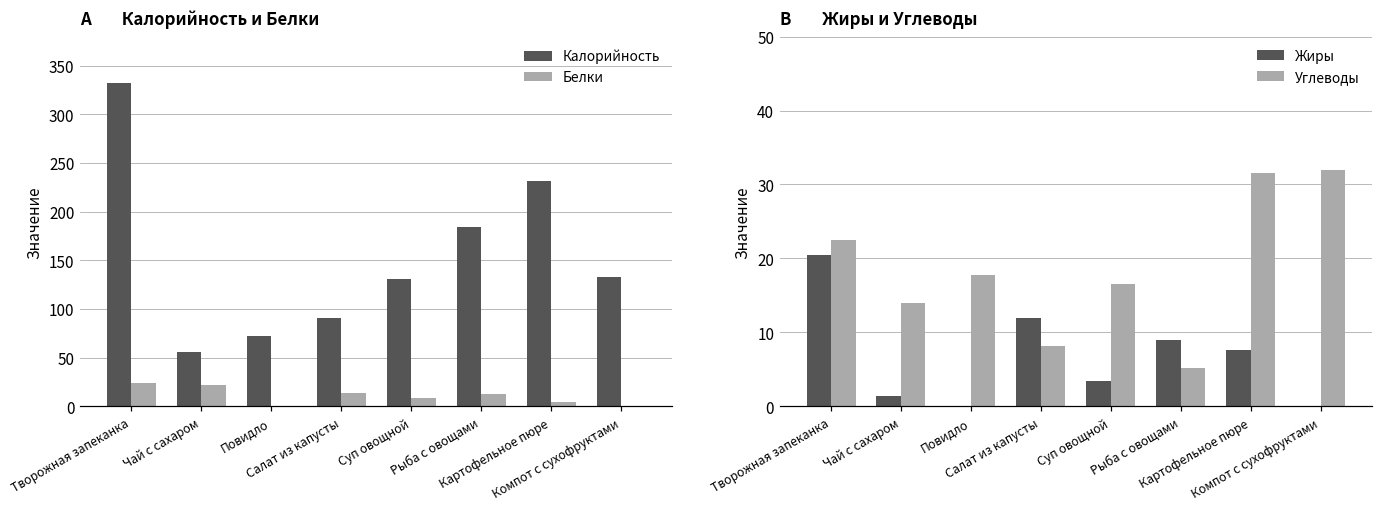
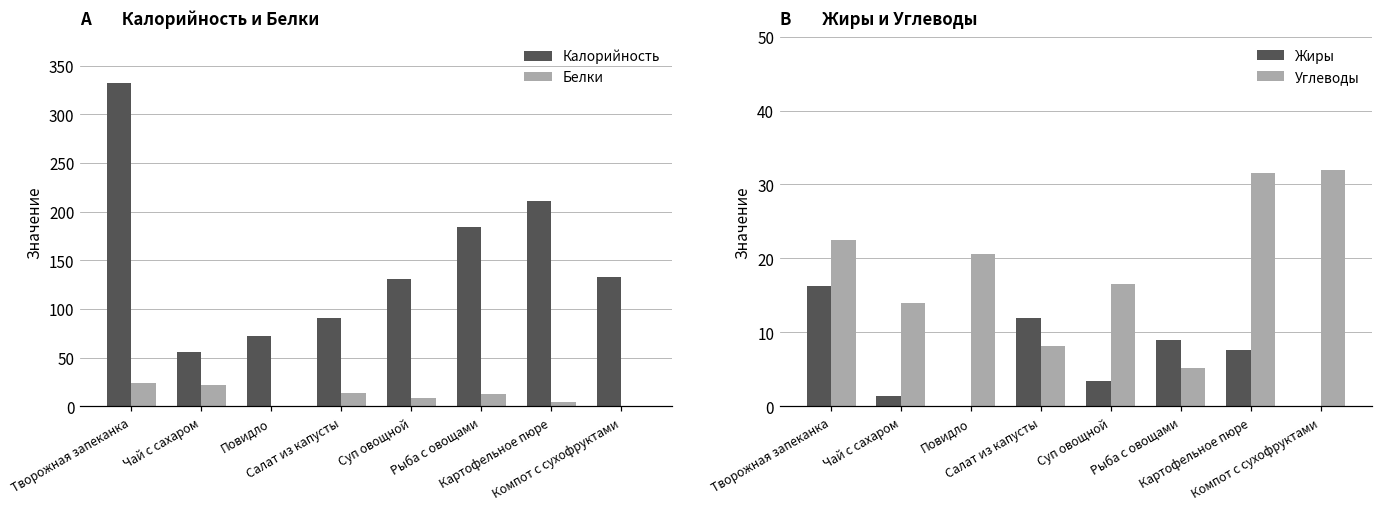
  {
    "A Калорийность и Белки": {
      "Калорийность": {
        "Творожная запеканка": 330,
        "Чай с сахаром": 60,
        "Повидло": 70,
        "Салат из капусты": 90,
        "Суп овощной": 130,
        "Рыба с овощами": 180,
-       "Картофельное пюре": 230,
+       "Картофельное пюре": 210,
        "Компот с сухофруктами": 130
      },
      "Белки": {
        "Творожная запеканка": 20,
        "Чай с сахаром": 20,
        "Салат из капусты": 10,
        "Суп овощной": 10,
        "Рыба с овощами": 10,
        "Картофельное пюре": 0
      }
    },
    "B Жиры и Углеводы": {
      "Жиры": {
-       "Творожная запеканка": 21,
+       "Творожная запеканка": 16,
        "Чай с сахаром": 1,
        "Повидло": 0,
        "Салат из капусты": 12,
        "Суп овощной": 3,
        "Рыба с овощами": 9,
        "Картофельное пюре": 8,
        "Компот с сухофруктами": 0
      },
      "Углеводы": {
        "Творожная запеканка": 23,
        "Чай с сахаром": 14,
-       "Повидло": 18,
+       "Повидло": 21,
        "Салат из капусты": 8,
        "Суп овощной": 17,
        "Рыба с овощами": 5,
        "Картофельное пюре": 32,
        "Компот с сухофруктами": 32
      }
    }
  }
